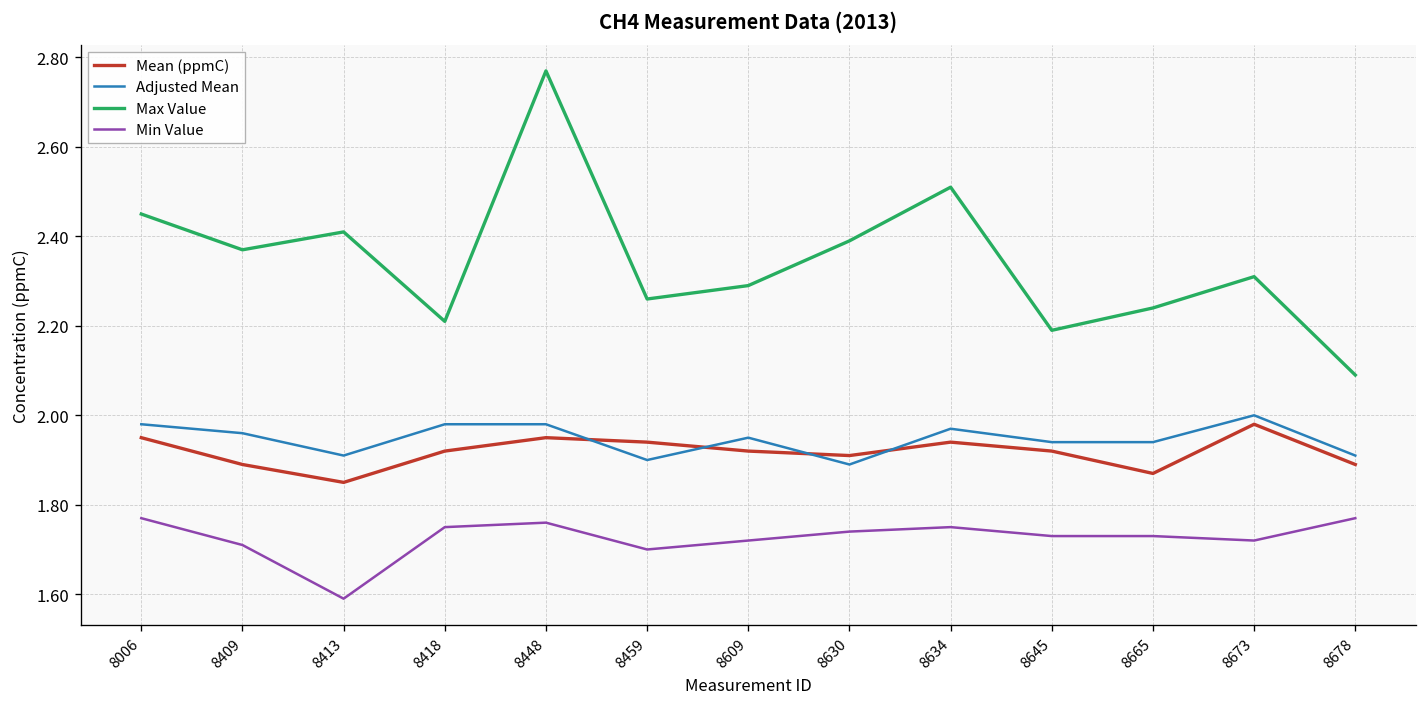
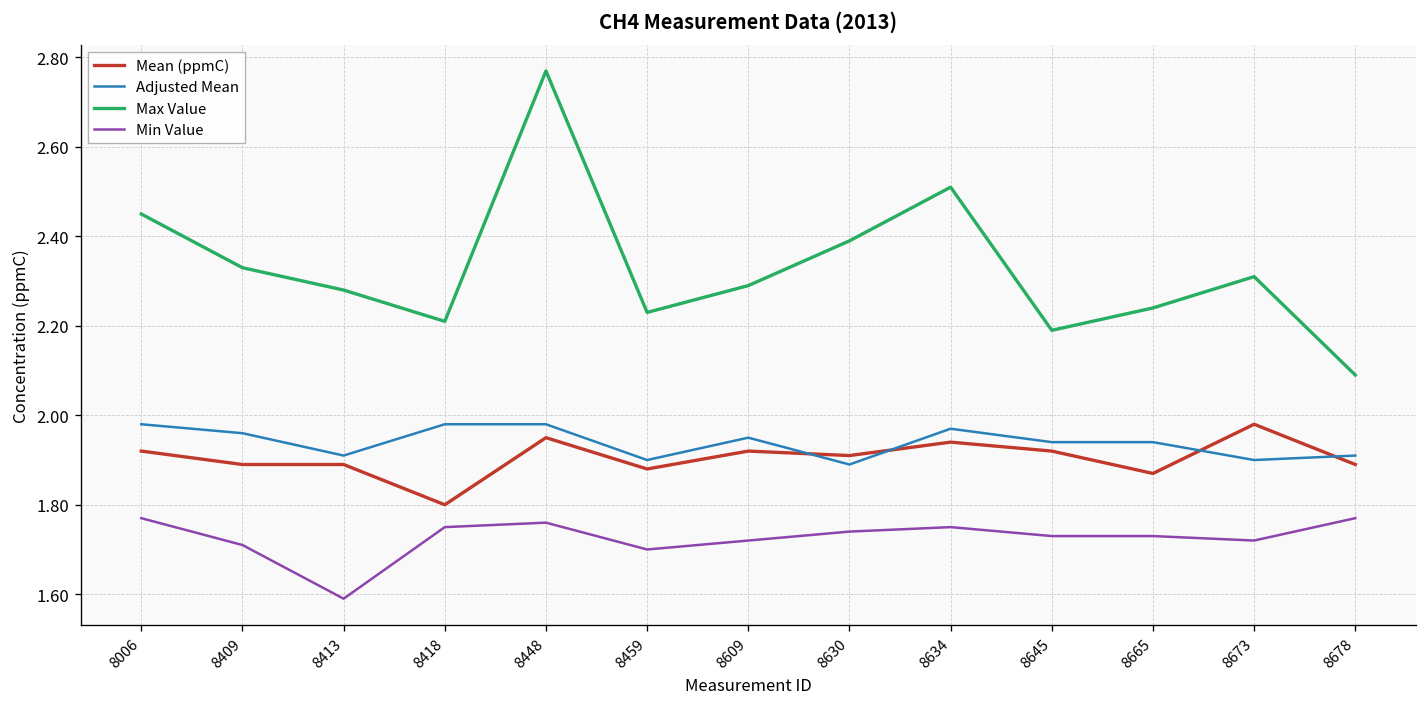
  {
    "Mean (ppmC)": {
-     "8006": 1.95,
+     "8006": 1.92,
      "8409": 1.89,
-     "8413": 1.85,
-     "8418": 1.92,
+     "8413": 1.89,
+     "8418": 1.80,
      "8448": 1.95,
-     "8459": 1.94,
+     "8459": 1.88,
      "8609": 1.92,
      "8630": 1.91,
      "8634": 1.94,
      "8645": 1.92,
      "8665": 1.87,
      "8673": 1.98,
      "8678": 1.89
    },
    "Adjusted Mean": {
      "8006": 1.98,
      "8409": 1.96,
      "8413": 1.91,
      "8418": 1.98,
      "8448": 1.98,
      "8459": 1.9,
      "8609": 1.95,
      "8630": 1.89,
      "8634": 1.97,
      "8645": 1.94,
      "8665": 1.94,
-     "8673": 2.0,
+     "8673": 1.9,
      "8678": 1.91
    },
    "Max Value": {
      "8006": 2.45,
-     "8409": 2.37,
-     "8413": 2.41,
+     "8409": 2.33,
+     "8413": 2.28,
      "8418": 2.21,
      "8448": 2.77,
-     "8459": 2.26,
+     "8459": 2.23,
      "8609": 2.29,
      "8630": 2.39,
      "8634": 2.51,
      "8645": 2.19,
      "8665": 2.24,
      "8673": 2.31,
      "8678": 2.09
    },
    "Min Value": {
      "8006": 1.77,
      "8409": 1.71,
      "8413": 1.59,
      "8418": 1.75,
      "8448": 1.76,
      "8459": 1.70,
      "8609": 1.72,
      "8630": 1.74,
      "8634": 1.75,
      "8645": 1.73,
      "8665": 1.73,
      "8673": 1.72,
      "8678": 1.77
    }
  }
